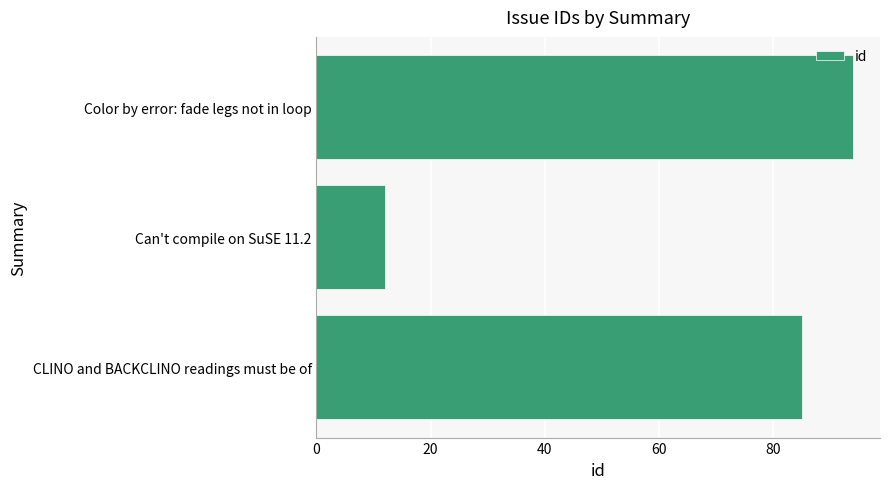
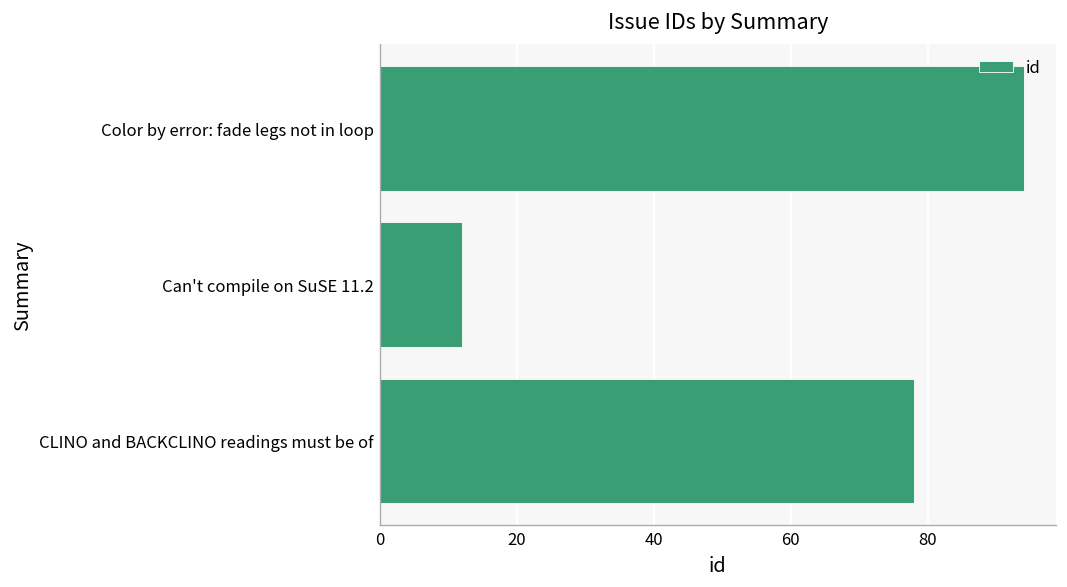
  {
    "Color by error: fade legs not in loop": 94,
    "Can't compile on SuSE 11.2": 12,
-   "CLINO and BACKCLINO readings must be of": 85
+   "CLINO and BACKCLINO readings must be of": 78
  }
